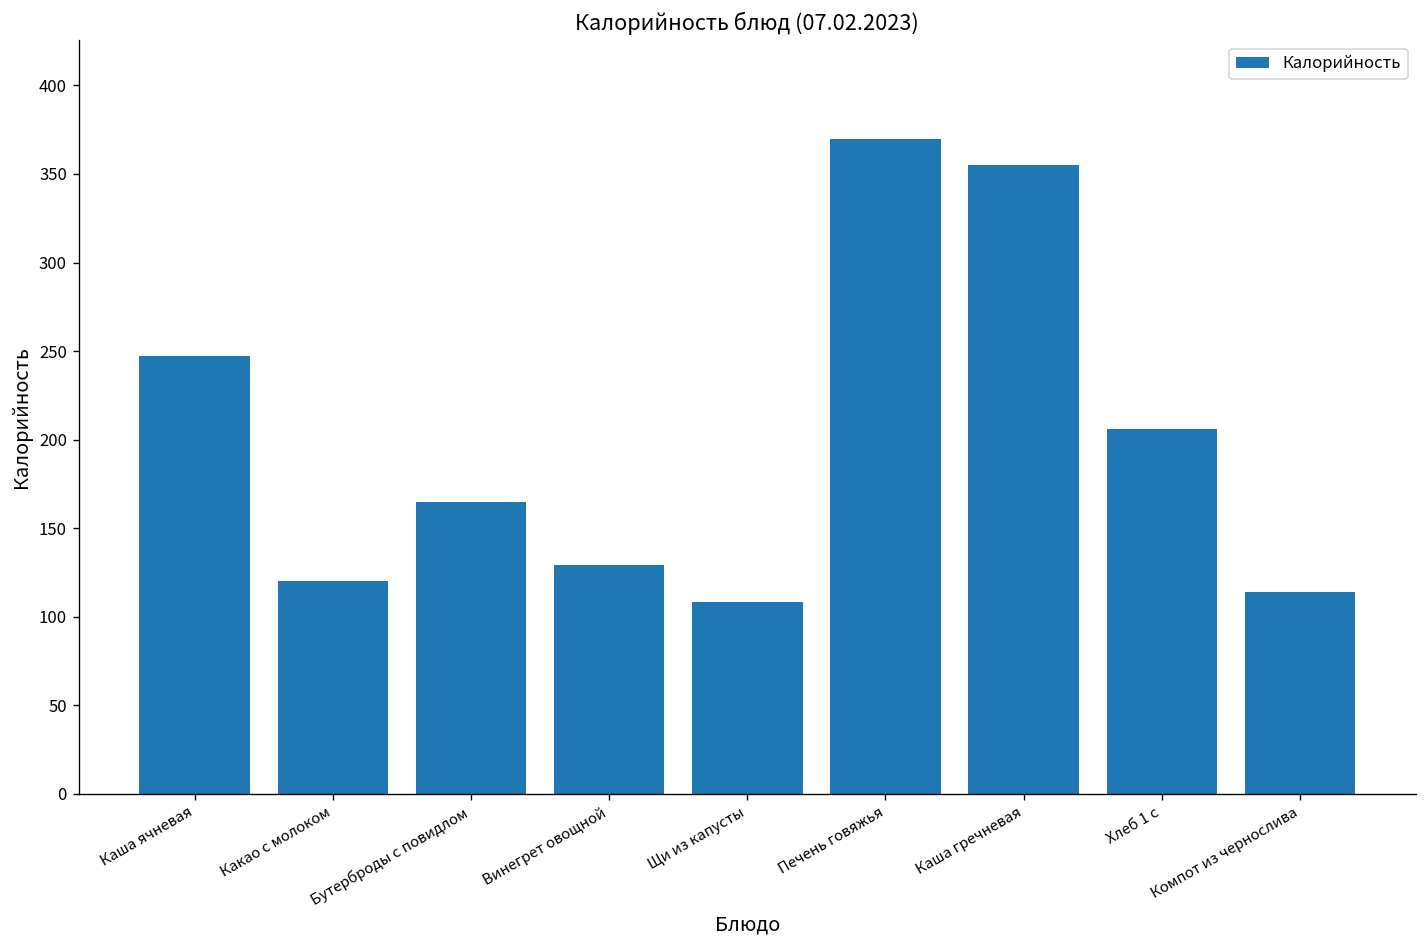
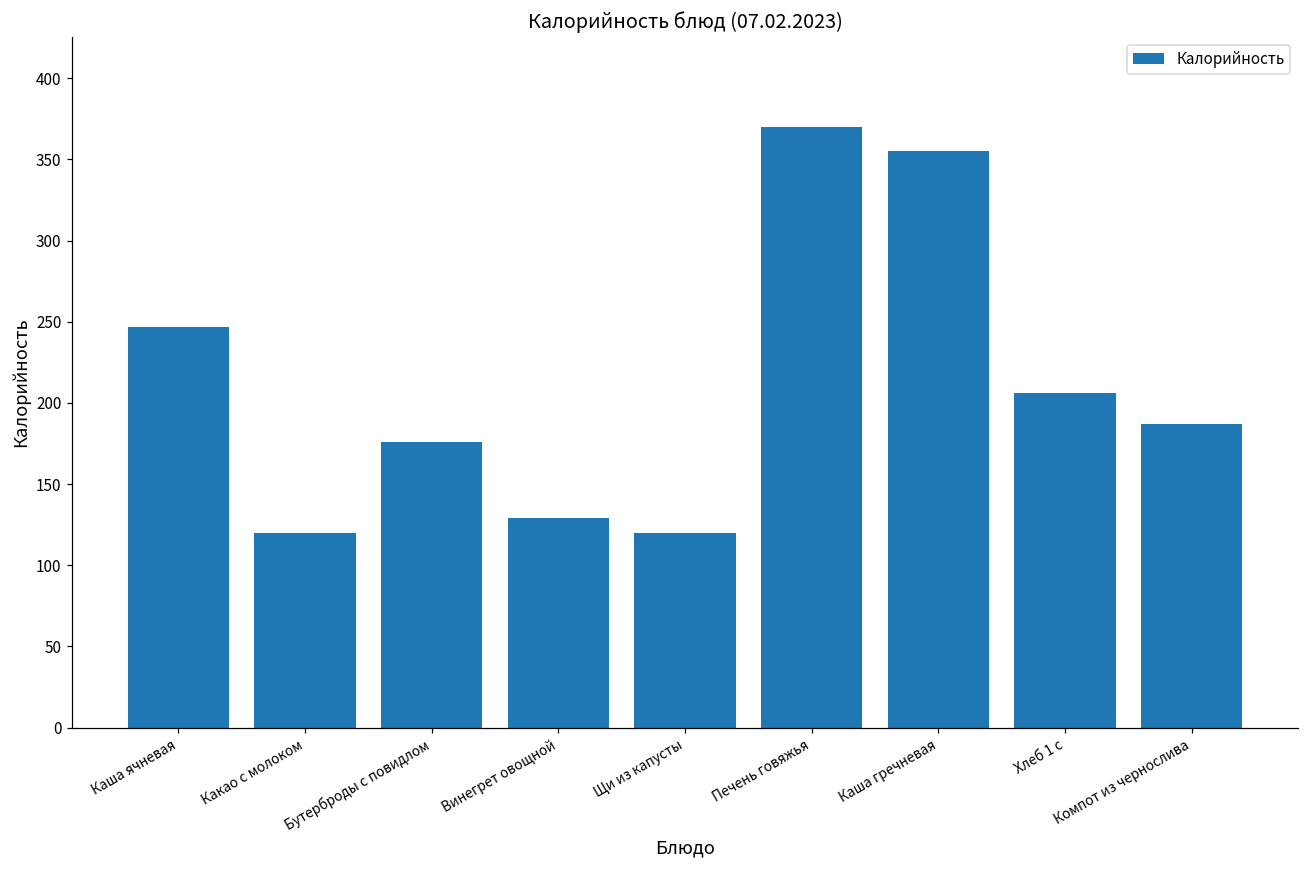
  {
    "Каша ячневая": 247,
    "Какао с молоком": 120,
-   "Бутерброды с повидлом": 165,
+   "Бутерброды с повидлом": 176,
    "Винегрет овощной": 129,
-   "Щи из капусты": 108,
+   "Щи из капусты": 120,
    "Печень говяжья": 370,
    "Каша гречневая": 355,
    "Хлеб 1 с": 206,
-   "Компот из чернослива": 114
+   "Компот из чернослива": 187
  }
